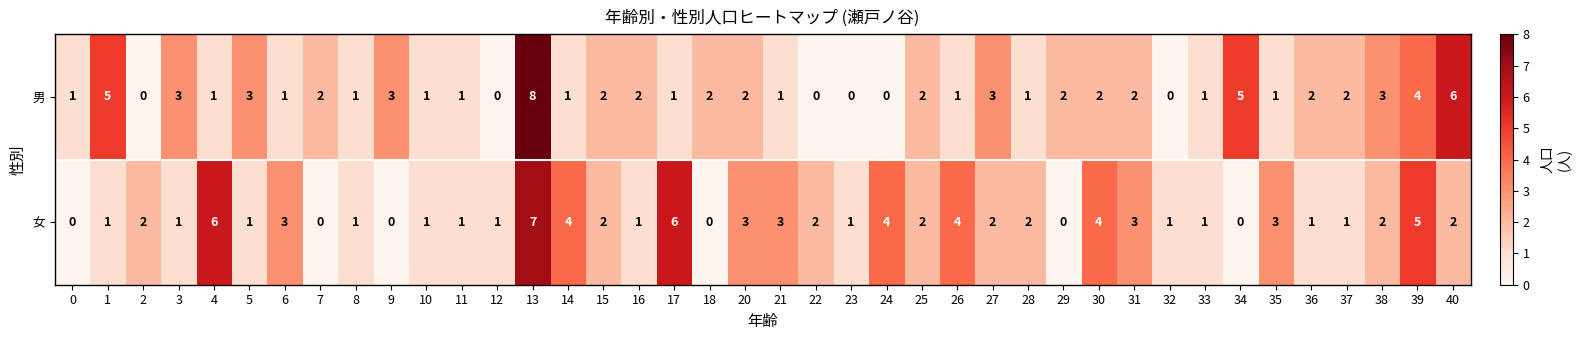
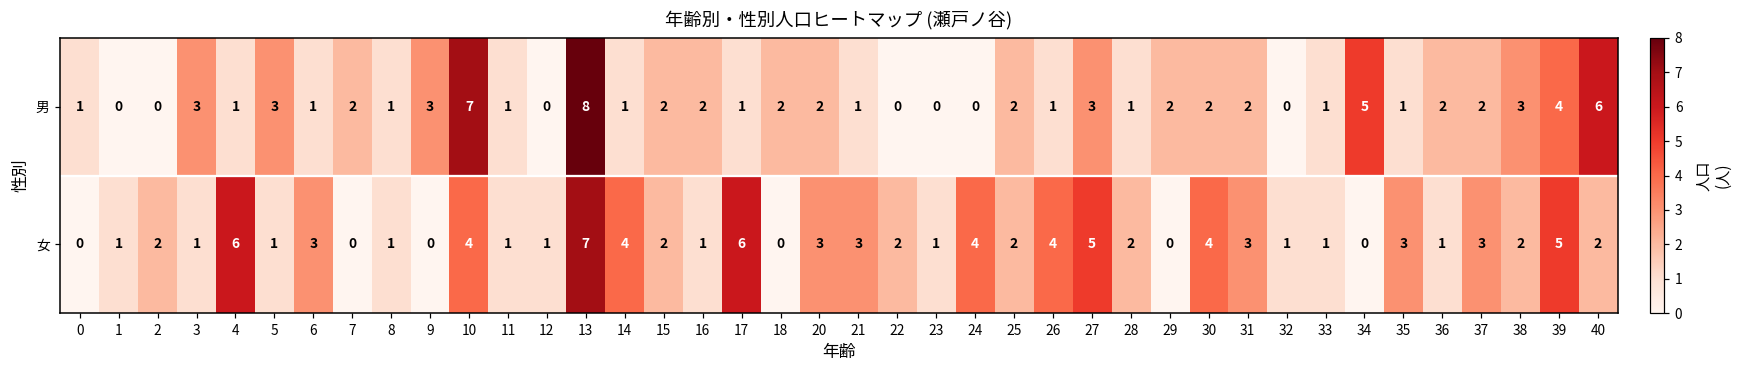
  {
    "男": {
      "0": 1,
-     "1": 5,
+     "1": 0,
      "2": 0,
      "3": 3,
      "4": 1,
      "5": 3,
      "6": 1,
      "7": 2,
      "8": 1,
      "9": 3,
-     "10": 1,
+     "10": 7,
      "11": 1,
      "12": 0,
      "13": 8,
      "14": 1,
      "15": 2,
      "16": 2,
      "17": 1,
      "18": 2,
      "20": 2,
      "21": 1,
      "22": 0,
      "23": 0,
      "24": 0,
      "25": 2,
      "26": 1,
      "27": 3,
      "28": 1,
      "29": 2,
      "30": 2,
      "31": 2,
      "32": 0,
      "33": 1,
      "34": 5,
      "35": 1,
      "36": 2,
      "37": 2,
      "38": 3,
      "39": 4,
      "40": 6
    },
    "女": {
      "0": 0,
      "1": 1,
      "2": 2,
      "3": 1,
      "4": 6,
      "5": 1,
      "6": 3,
      "7": 0,
      "8": 1,
      "9": 0,
-     "10": 1,
+     "10": 4,
      "11": 1,
      "12": 1,
      "13": 7,
      "14": 4,
      "15": 2,
      "16": 1,
      "17": 6,
      "18": 0,
      "20": 3,
      "21": 3,
      "22": 2,
      "23": 1,
      "24": 4,
      "25": 2,
      "26": 4,
-     "27": 2,
+     "27": 5,
      "28": 2,
      "29": 0,
      "30": 4,
      "31": 3,
      "32": 1,
      "33": 1,
      "34": 0,
      "35": 3,
      "36": 1,
-     "37": 1,
+     "37": 3,
      "38": 2,
      "39": 5,
      "40": 2
    }
  }
